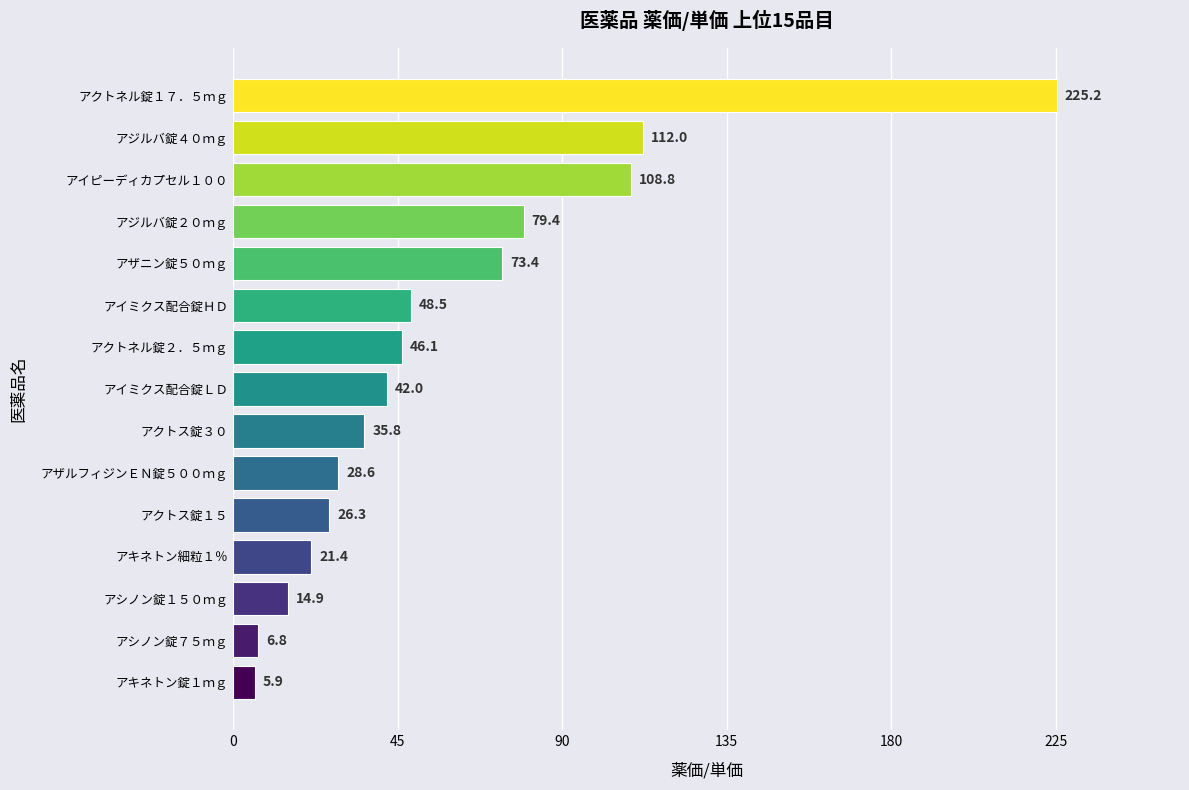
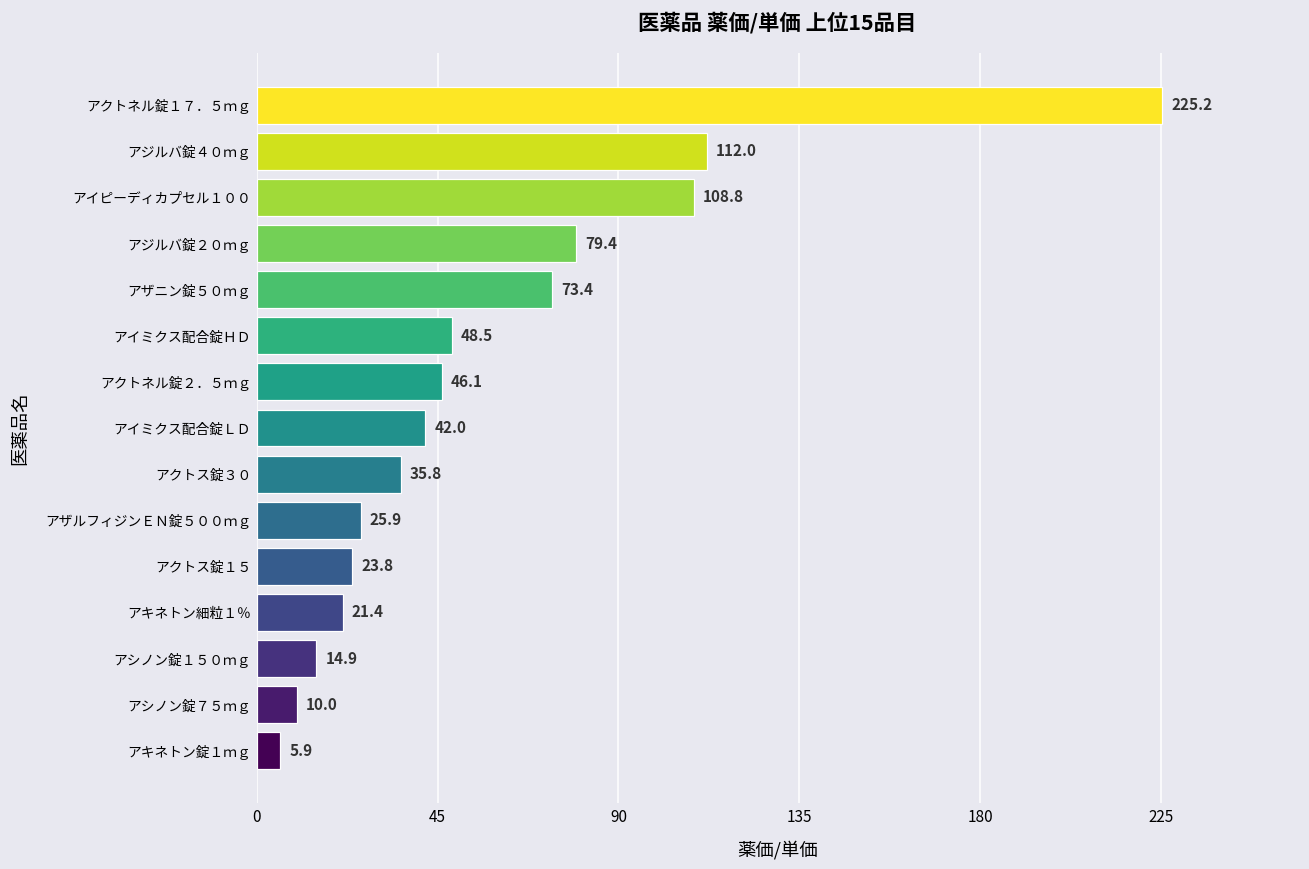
  {
    "アクトネル錠１７．５ｍｇ": 225.2,
    "アジルバ錠４０ｍｇ": 112.0,
    "アイピーディカプセル１００": 108.8,
    "アジルバ錠２０ｍｇ": 79.4,
    "アザニン錠５０ｍｇ": 73.4,
    "アイミクス配合錠ＨＤ": 48.5,
    "アクトネル錠２．５ｍｇ": 46.1,
    "アイミクス配合錠ＬＤ": 42.0,
    "アクトス錠３０": 35.8,
-   "アザルフィジンＥＮ錠５００ｍｇ": 28.6,
-   "アクトス錠１５": 26.3,
+   "アザルフィジンＥＮ錠５００ｍｇ": 25.9,
+   "アクトス錠１５": 23.8,
    "アキネトン細粒１％": 21.4,
    "アシノン錠１５０ｍｇ": 14.9,
-   "アシノン錠７５ｍｇ": 6.8,
+   "アシノン錠７５ｍｇ": 10.0,
    "アキネトン錠１ｍｇ": 5.9
  }
